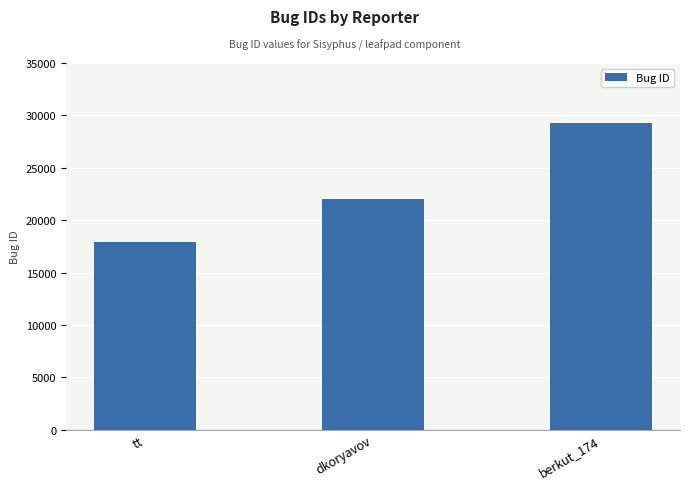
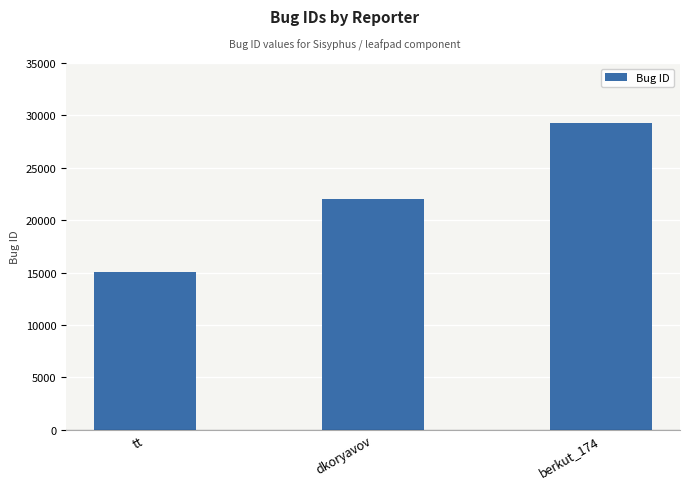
  {
-   "tt": 17900,
+   "tt": 15000,
    "dkoryavov": 22000,
    "berkut_174": 29300
  }
